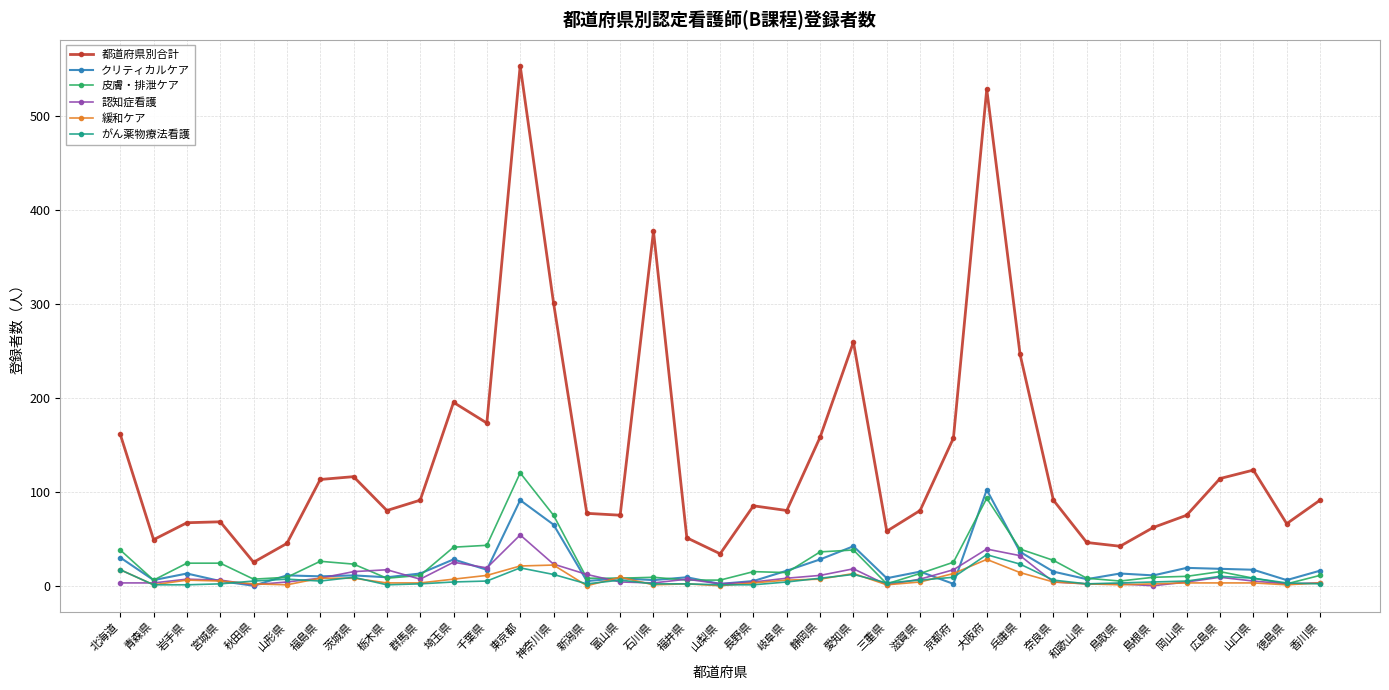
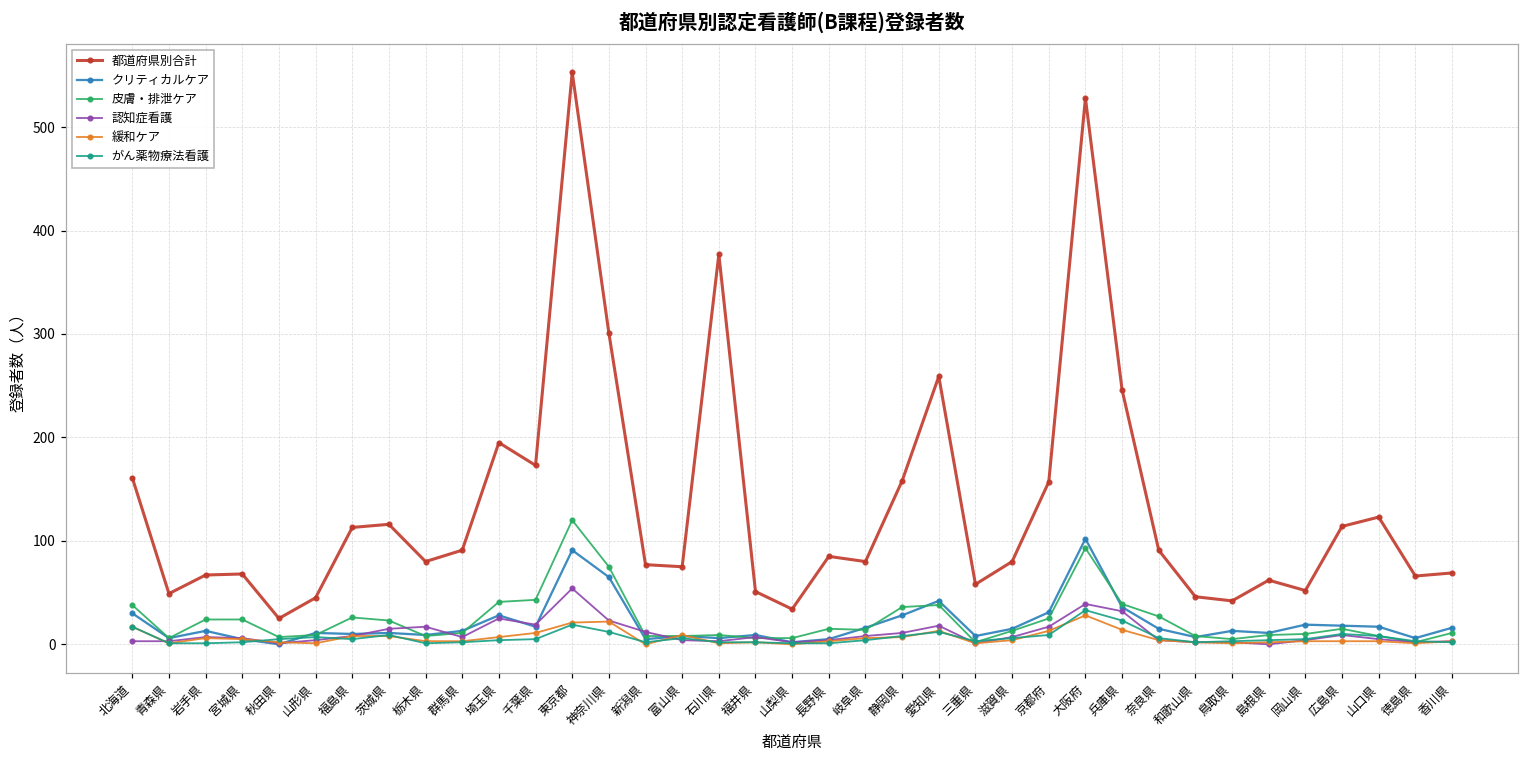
  {
    "都道府県別合計": {
      "北海道": 160,
      "青森県": 50,
      "岩手県": 70,
      "宮城県": 70,
      "秋田県": 30,
      "山形県": 50,
      "福島県": 110,
      "茨城県": 120,
      "栃木県": 80,
      "群馬県": 90,
      "埼玉県": 200,
      "千葉県": 170,
      "東京都": 550,
      "神奈川県": 300,
      "新潟県": 80,
      "富山県": 80,
      "石川県": 380,
      "福井県": 50,
      "山梨県": 30,
      "長野県": 90,
      "岐阜県": 80,
      "静岡県": 160,
      "愛知県": 260,
      "三重県": 60,
      "滋賀県": 80,
      "京都府": 160,
      "大阪府": 530,
      "兵庫県": 250,
      "奈良県": 90,
      "和歌山県": 50,
      "鳥取県": 40,
      "島根県": 60,
-     "岡山県": 80,
+     "岡山県": 50,
      "広島県": 110,
      "山口県": 120,
      "徳島県": 70,
-     "香川県": 90
+     "香川県": 70
    },
    "クリティカルケア": {
      "北海道": 30,
      "岩手県": 10,
      "埼玉県": 30,
      "東京都": 90,
      "神奈川県": 70,
      "新潟県": 10,
      "石川県": 10,
      "静岡県": 30,
      "愛知県": 40,
      "三重県": 10,
-     "京都府": 0,
+     "京都府": 30,
      "大阪府": 100,
      "兵庫県": 40,
      "奈良県": 20,
      "鳥取県": 10,
      "岡山県": 20,
      "広島県": 20,
      "山口県": 20,
      "徳島県": 10,
      "香川県": 20
    },
    "認知症看護": {
      "北海道": 0,
      "山形県": 0,
      "茨城県": 20,
      "栃木県": 20,
      "群馬県": 10,
      "埼玉県": 30,
      "東京都": 50,
      "新潟県": 10,
      "静岡県": 10,
      "愛知県": 20,
      "京都府": 20,
      "大阪府": 40,
      "兵庫県": 30
    },
    "緩和ケア": {
      "山形県": 0,
      "埼玉県": 10,
      "千葉県": 10,
      "京都府": 10,
      "大阪府": 30,
      "兵庫県": 10,
      "広島県": 0
    }
  }
